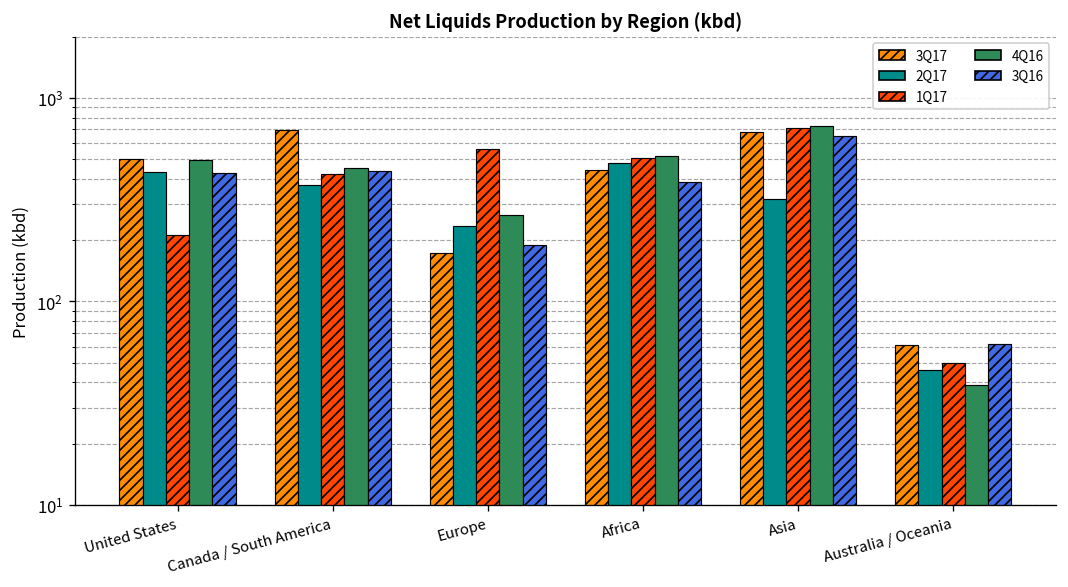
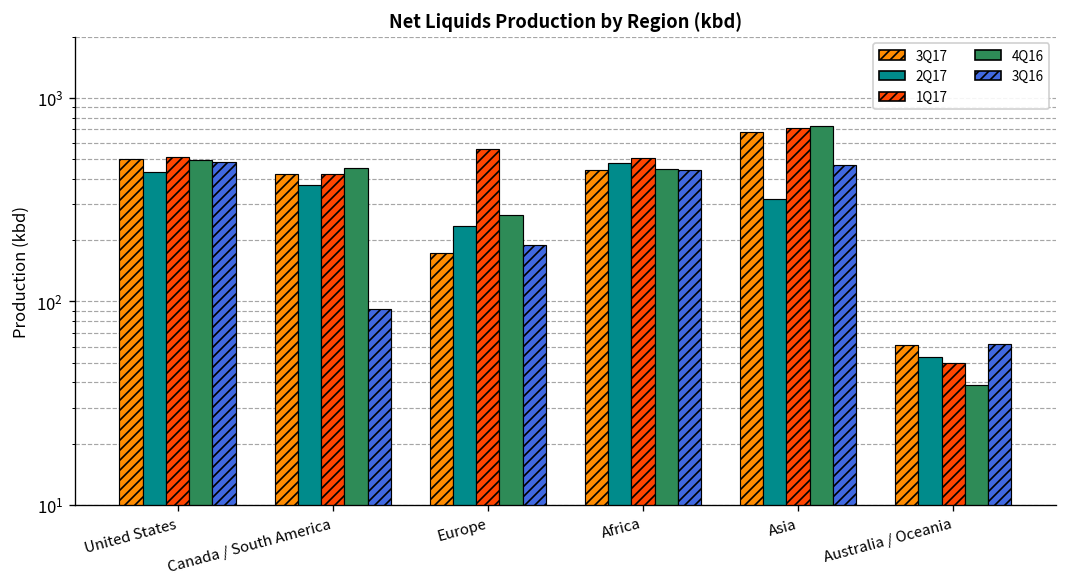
  {
    "3Q17": {
      "United States": 500,
-     "Canada / South America": 690,
+     "Canada / South America": 420,
      "Europe": 170,
      "Africa": 440,
      "Asia": 680,
      "Australia / Oceania": 61
    },
    "2Q17": {
      "United States": 430,
      "Canada / South America": 370,
      "Europe": 240,
      "Africa": 480,
      "Asia": 320,
-     "Australia / Oceania": 46
+     "Australia / Oceania": 53
    },
    "1Q17": {
-     "United States": 210,
+     "United States": 510,
      "Canada / South America": 420,
      "Europe": 560,
      "Africa": 510,
      "Asia": 710,
      "Australia / Oceania": 50
    },
    "4Q16": {
      "United States": 500,
      "Canada / South America": 450,
      "Europe": 270,
-     "Africa": 520,
+     "Africa": 450,
      "Asia": 730,
      "Australia / Oceania": 39
    },
    "3Q16": {
-     "United States": 430,
-     "Canada / South America": 440,
+     "United States": 480,
+     "Canada / South America": 90,
      "Europe": 190,
-     "Africa": 390,
-     "Asia": 650,
+     "Africa": 440,
+     "Asia": 470,
      "Australia / Oceania": 62
    }
  }
